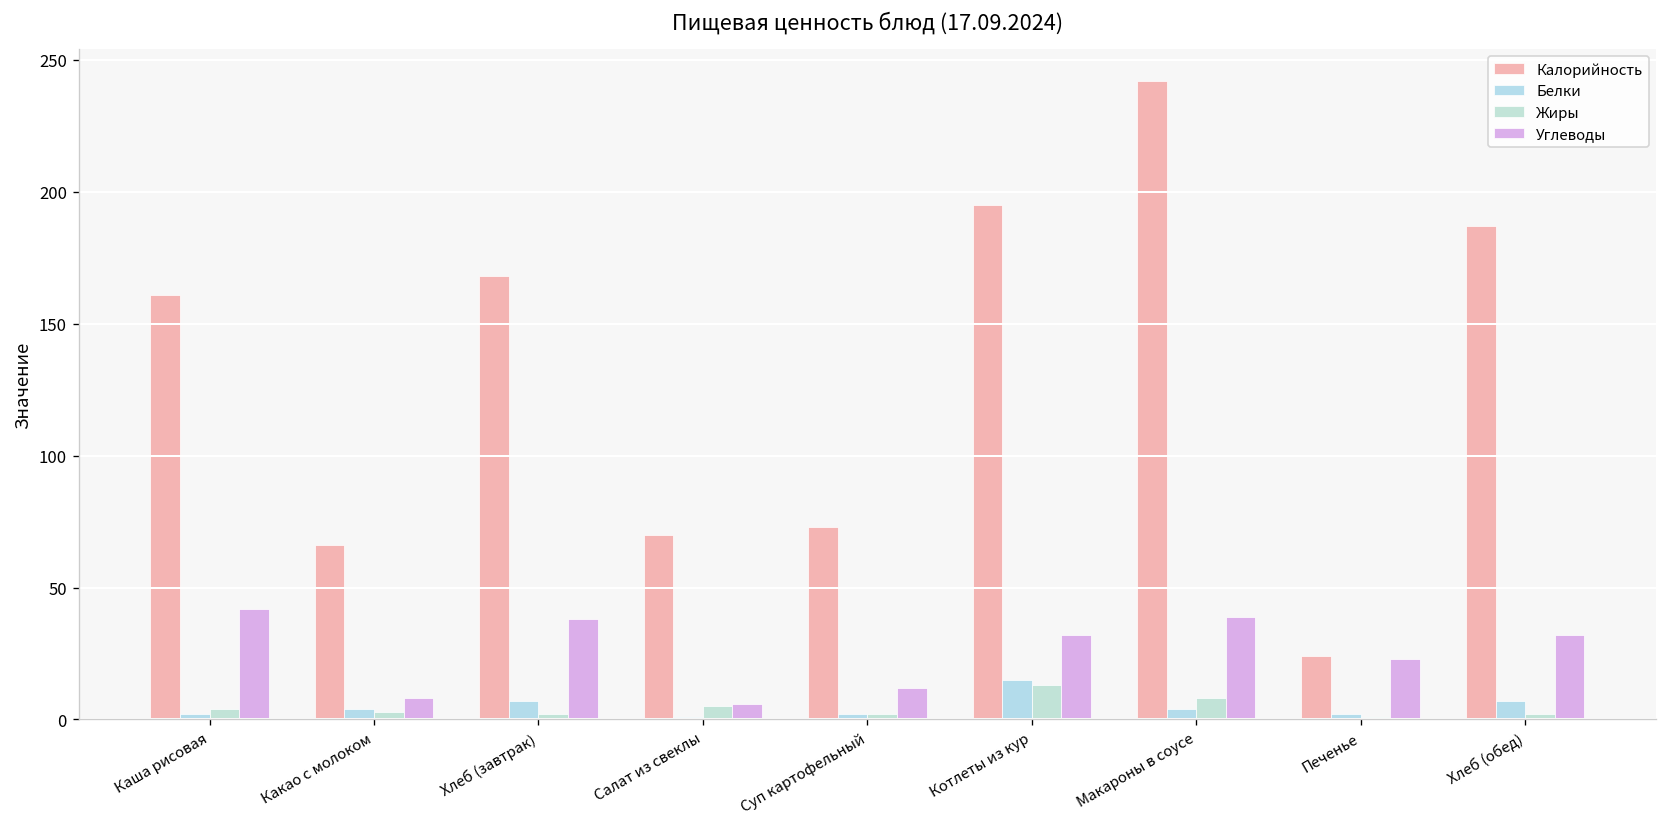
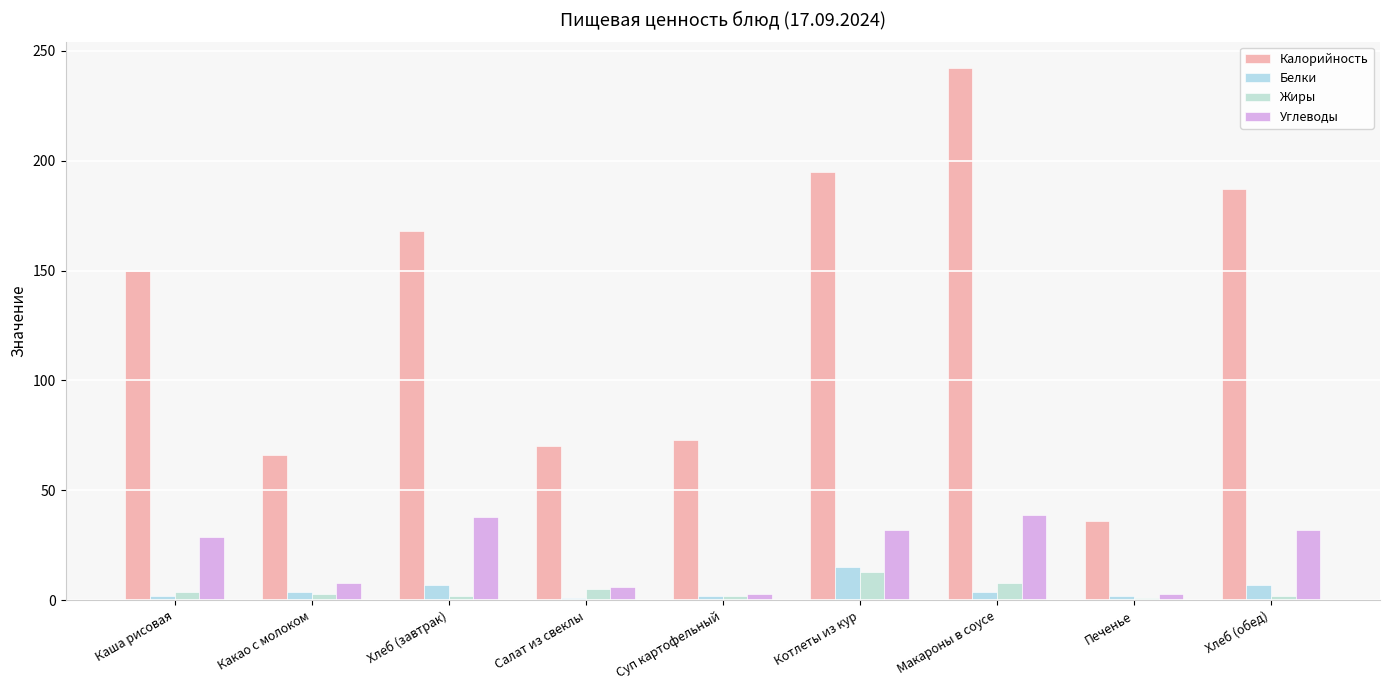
  {
    "Калорийность": {
-     "Каша рисовая": 161,
+     "Каша рисовая": 150,
      "Какао с молоком": 66,
      "Хлеб (завтрак)": 168,
      "Салат из свеклы": 70,
      "Суп картофельный": 73,
      "Котлеты из кур": 195,
      "Макароны в соусе": 242,
-     "Печенье": 24,
+     "Печенье": 36,
      "Хлеб (обед)": 187
    },
    "Углеводы": {
-     "Каша рисовая": 42,
+     "Каша рисовая": 29,
      "Какао с молоком": 8,
      "Хлеб (завтрак)": 38,
      "Салат из свеклы": 6,
-     "Суп картофельный": 12,
+     "Суп картофельный": 3,
      "Котлеты из кур": 32,
      "Макароны в соусе": 39,
-     "Печенье": 23,
+     "Печенье": 3,
      "Хлеб (обед)": 32
    }
  }
